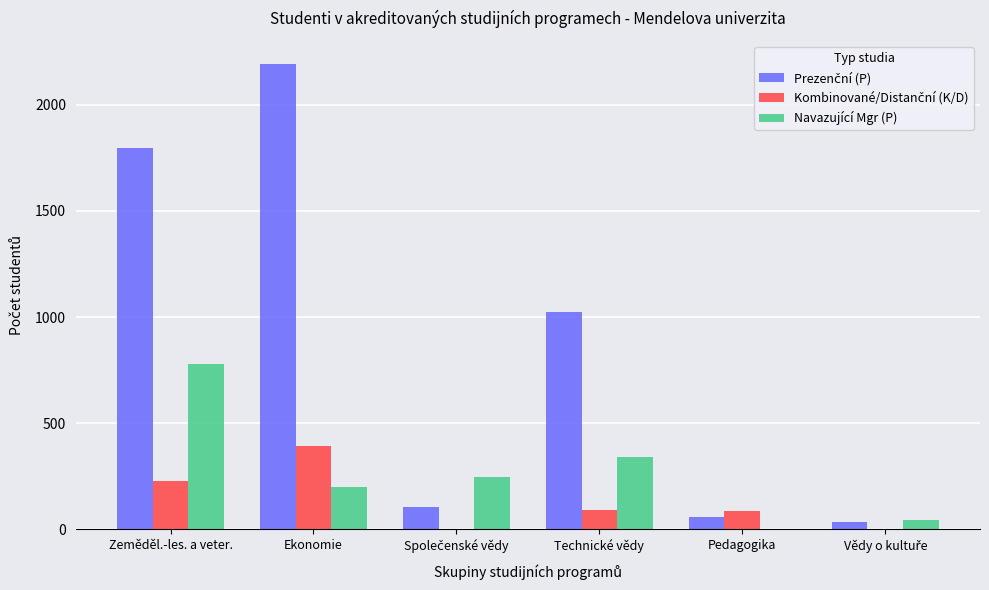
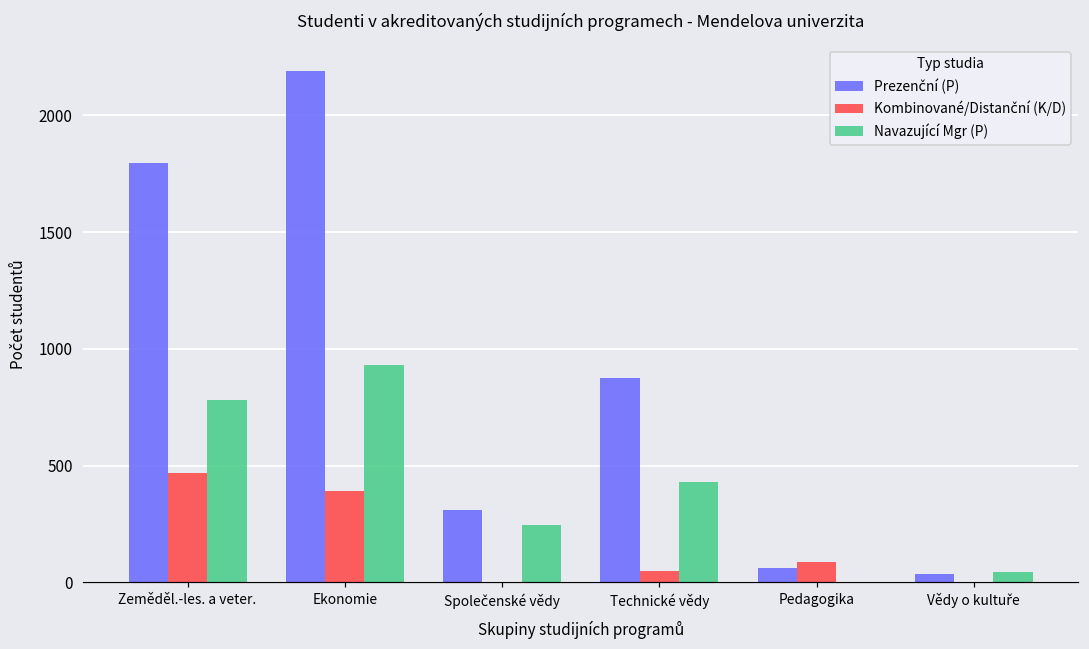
  {
    "Prezenční (P)": {
      "Zeměděl.-les. a veter.": 1800,
      "Ekonomie": 2190,
-     "Společenské vědy": 110,
-     "Technické vědy": 1030,
+     "Společenské vědy": 310,
+     "Technické vědy": 870,
      "Pedagogika": 60,
      "Vědy o kultuře": 30
    },
    "Kombinované/Distanční (K/D)": {
-     "Zeměděl.-les. a veter.": 230,
+     "Zeměděl.-les. a veter.": 470,
      "Ekonomie": 390,
      "Společenské vědy": 0,
-     "Technické vědy": 90,
+     "Technické vědy": 50,
      "Pedagogika": 90,
      "Vědy o kultuře": 0
    },
    "Navazující Mgr (P)": {
      "Zeměděl.-les. a veter.": 780,
-     "Ekonomie": 200,
+     "Ekonomie": 930,
      "Společenské vědy": 250,
-     "Technické vědy": 340,
+     "Technické vědy": 430,
      "Pedagogika": 0,
      "Vědy o kultuře": 50
    }
  }
